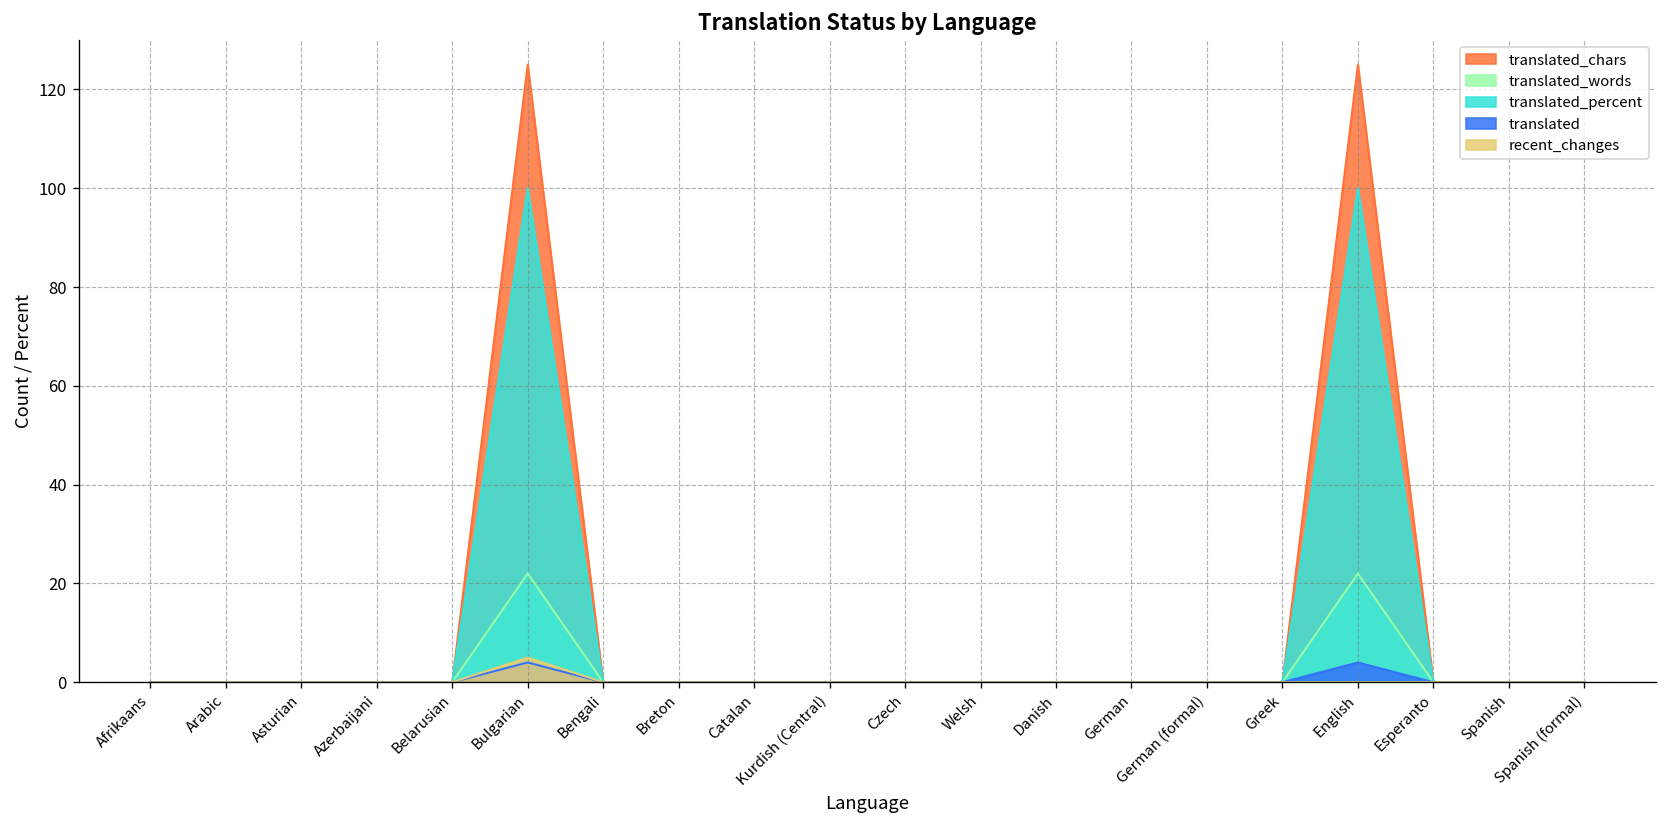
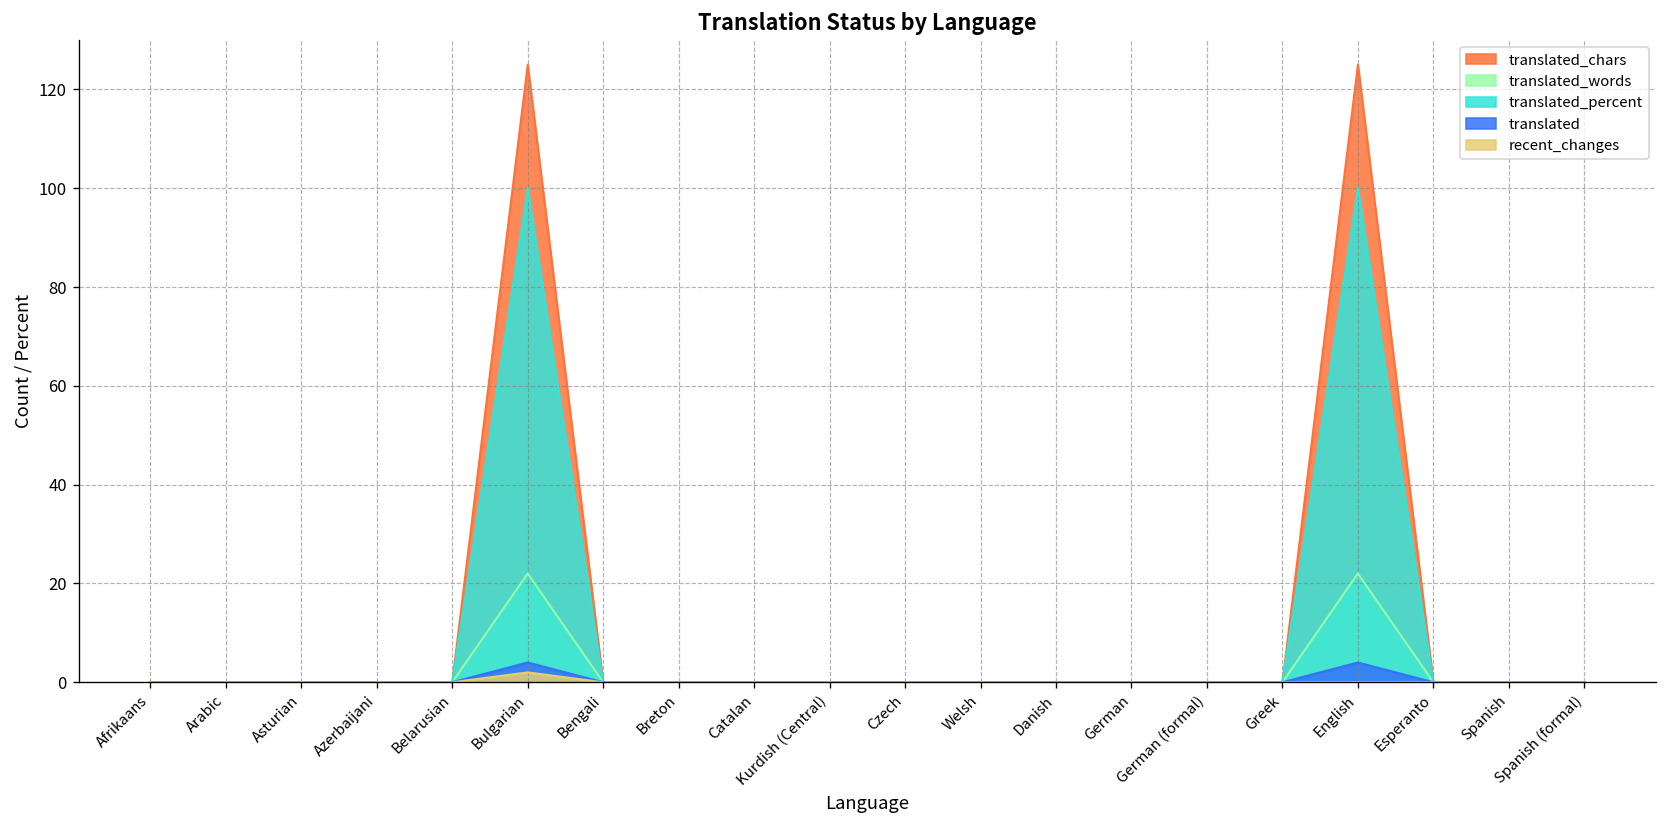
  {
    "translated_chars": {
      "Bulgarian": 125,
      "English": 125
    },
    "translated_words": {
      "Bulgarian": 22,
      "English": 22
    },
    "translated_percent": {
      "Bulgarian": 100,
      "English": 100
    },
    "translated": {
      "Bulgarian": 4,
      "English": 4
    },
    "recent_changes": {
-     "Bulgarian": 5,
+     "Bulgarian": 2,
      "English": 0
    }
  }
